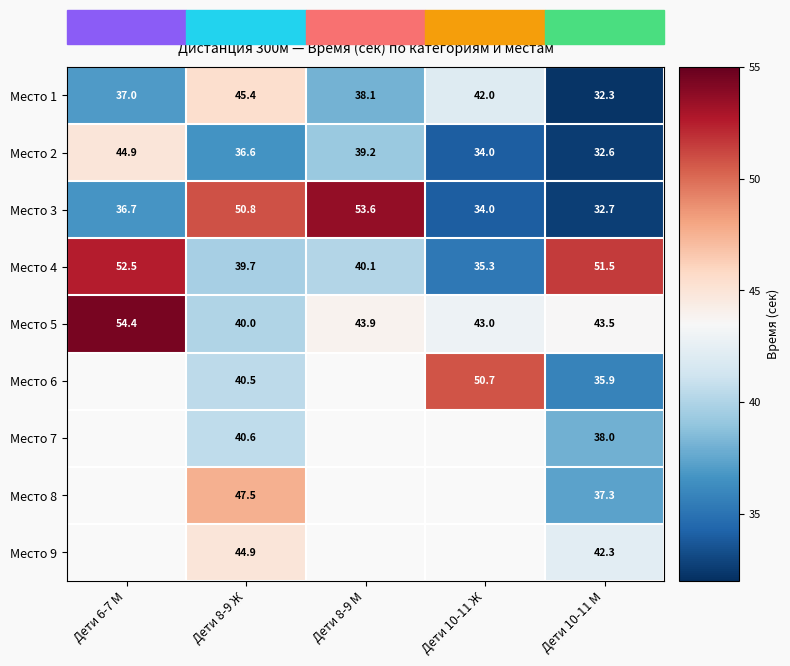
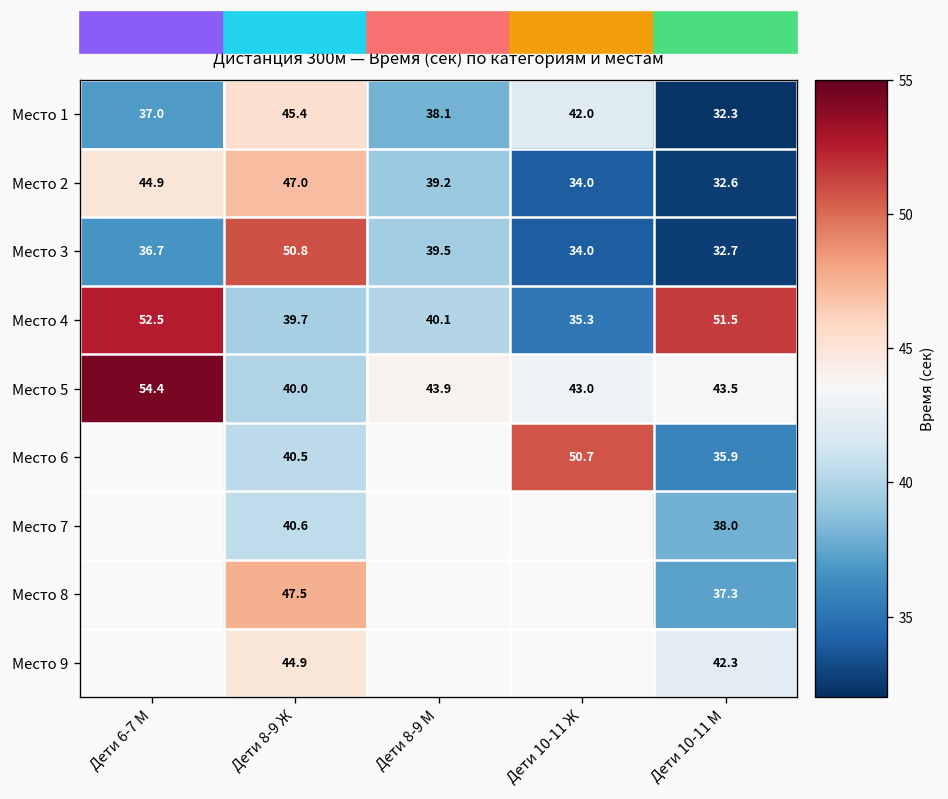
  {
    "Место 1": {
      "Дети 6-7 М": 37.0,
      "Дети 8-9 Ж": 45.4,
      "Дети 8-9 М": 38.1,
      "Дети 10-11 Ж": 42.0,
      "Дети 10-11 М": 32.3
    },
    "Место 2": {
      "Дети 6-7 М": 44.9,
-     "Дети 8-9 Ж": 36.6,
+     "Дети 8-9 Ж": 47.0,
      "Дети 8-9 М": 39.2,
      "Дети 10-11 Ж": 34.0,
      "Дети 10-11 М": 32.6
    },
    "Место 3": {
      "Дети 6-7 М": 36.7,
      "Дети 8-9 Ж": 50.8,
-     "Дети 8-9 М": 53.6,
+     "Дети 8-9 М": 39.5,
      "Дети 10-11 Ж": 34.0,
      "Дети 10-11 М": 32.7
    },
    "Место 4": {
      "Дети 6-7 М": 52.5,
      "Дети 8-9 Ж": 39.7,
      "Дети 8-9 М": 40.1,
      "Дети 10-11 Ж": 35.3,
      "Дети 10-11 М": 51.5
    },
    "Место 5": {
      "Дети 6-7 М": 54.4,
      "Дети 8-9 Ж": 40.0,
      "Дети 8-9 М": 43.9,
      "Дети 10-11 Ж": 43.0,
      "Дети 10-11 М": 43.5
    },
    "Место 6": {
      "Дети 8-9 Ж": 40.5,
      "Дети 10-11 Ж": 50.7,
      "Дети 10-11 М": 35.9
    },
    "Место 7": {
      "Дети 8-9 Ж": 40.6,
      "Дети 10-11 М": 38.0
    },
    "Место 8": {
      "Дети 8-9 Ж": 47.5,
      "Дети 10-11 М": 37.3
    },
    "Место 9": {
      "Дети 8-9 Ж": 44.9,
      "Дети 10-11 М": 42.3
    }
  }
